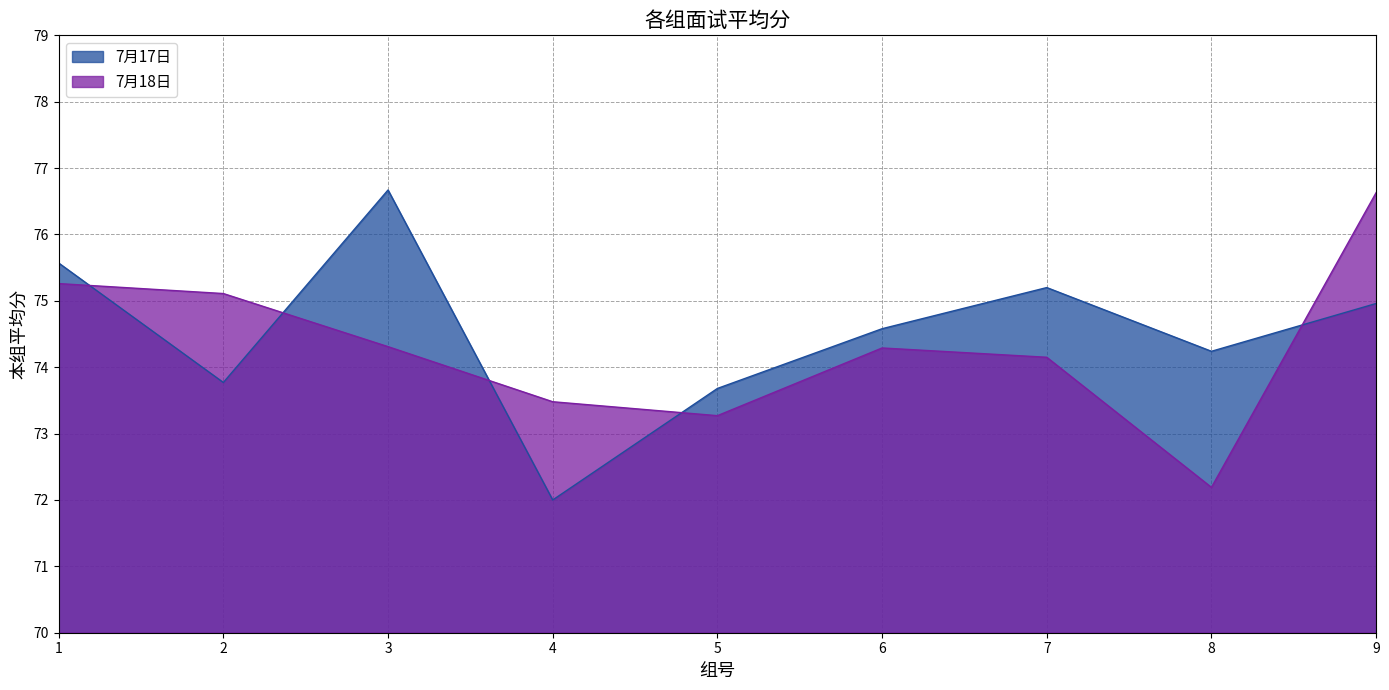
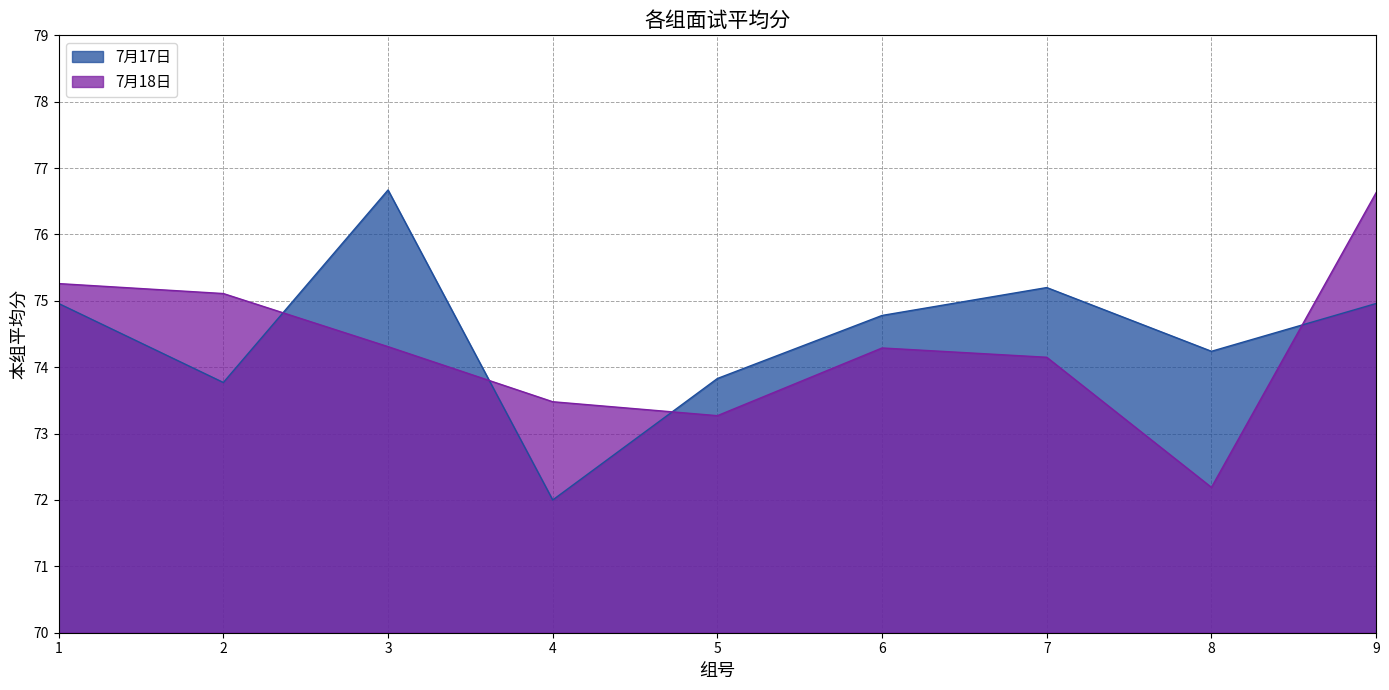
  {
    "7月17日": {
-     "1": 75.6,
+     "1": 75.0,
      "2": 73.8,
      "3": 76.7,
      "4": 72.0,
-     "5": 73.7,
-     "6": 74.6,
+     "5": 73.8,
+     "6": 74.8,
      "7": 75.2,
      "8": 74.2,
      "9": 75.0
    },
    "7月18日": {
      "1": 75.3,
      "2": 75.1,
      "3": 74.3,
      "4": 73.5,
      "5": 73.3,
      "6": 74.3,
      "7": 74.2,
      "8": 72.2,
      "9": 76.6
    }
  }
